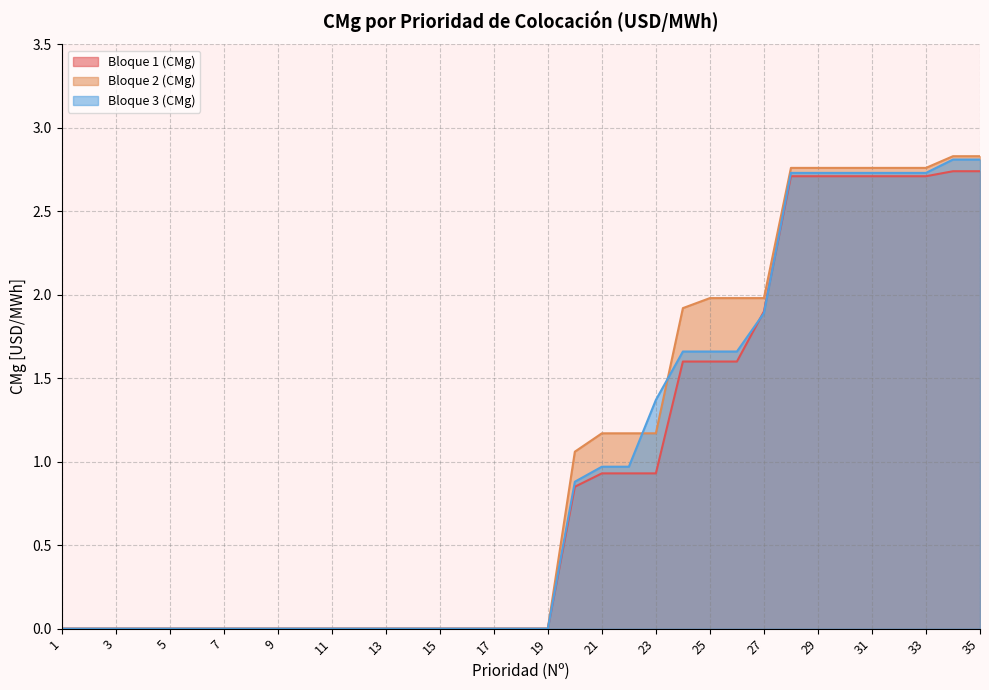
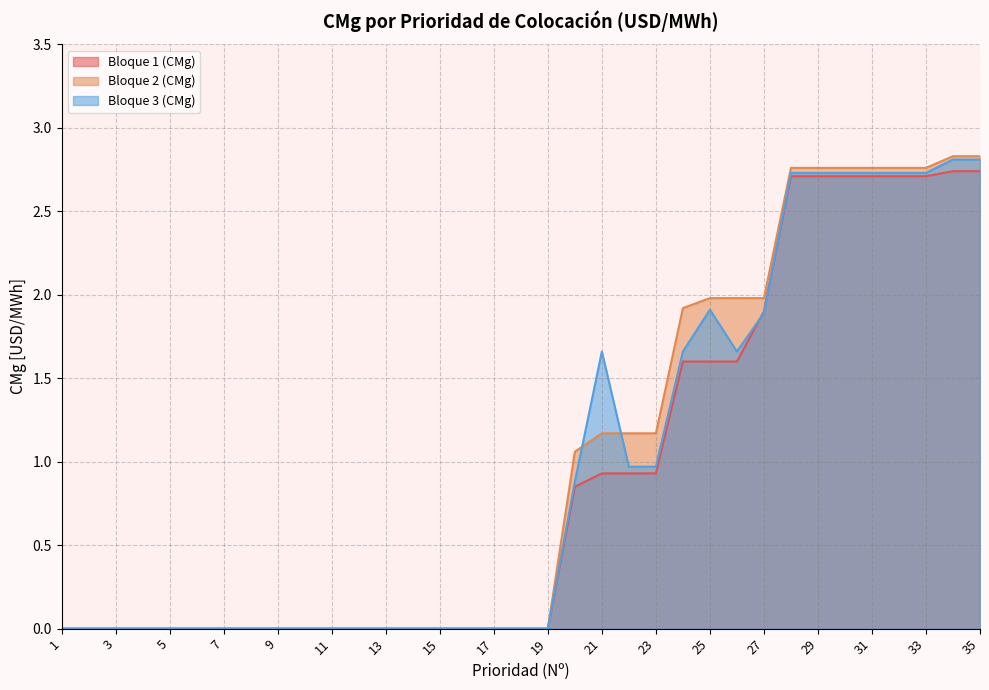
  {
    "Bloque 3 (CMg)": {
-     "21": 0.97,
-     "23": 1.37,
-     "25": 1.66,
+     "21": 1.66,
+     "23": 0.97,
+     "25": 1.91,
      "29": 2.73,
      "31": 2.73,
      "33": 2.73,
      "35": 2.81
    }
  }
